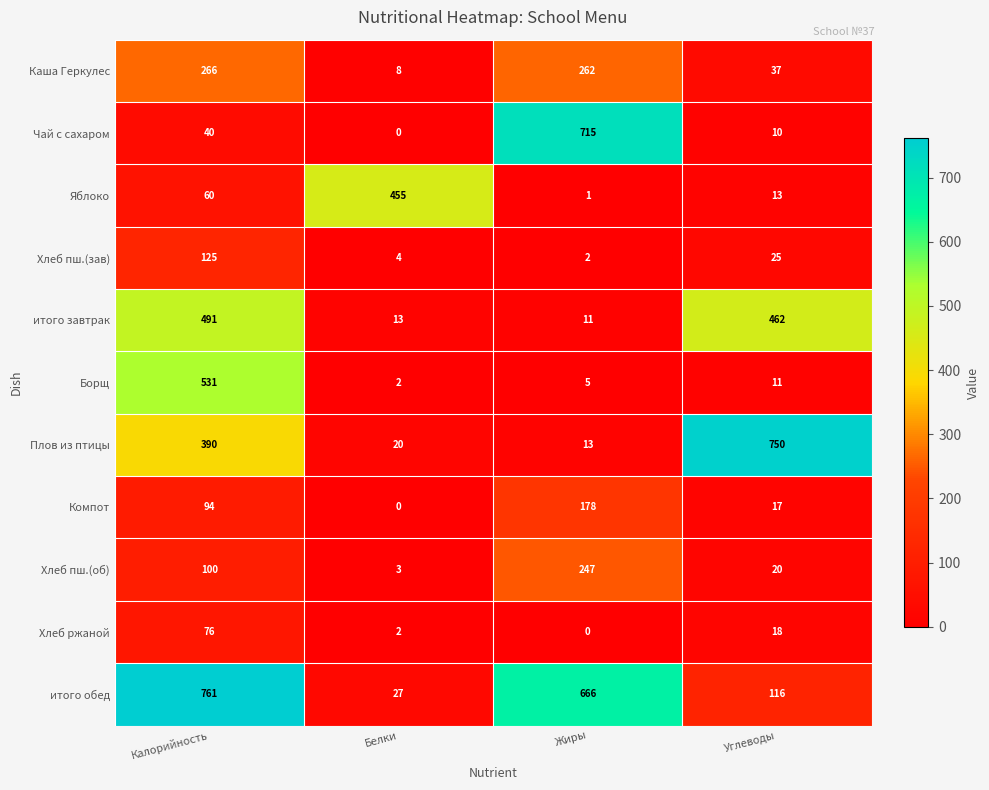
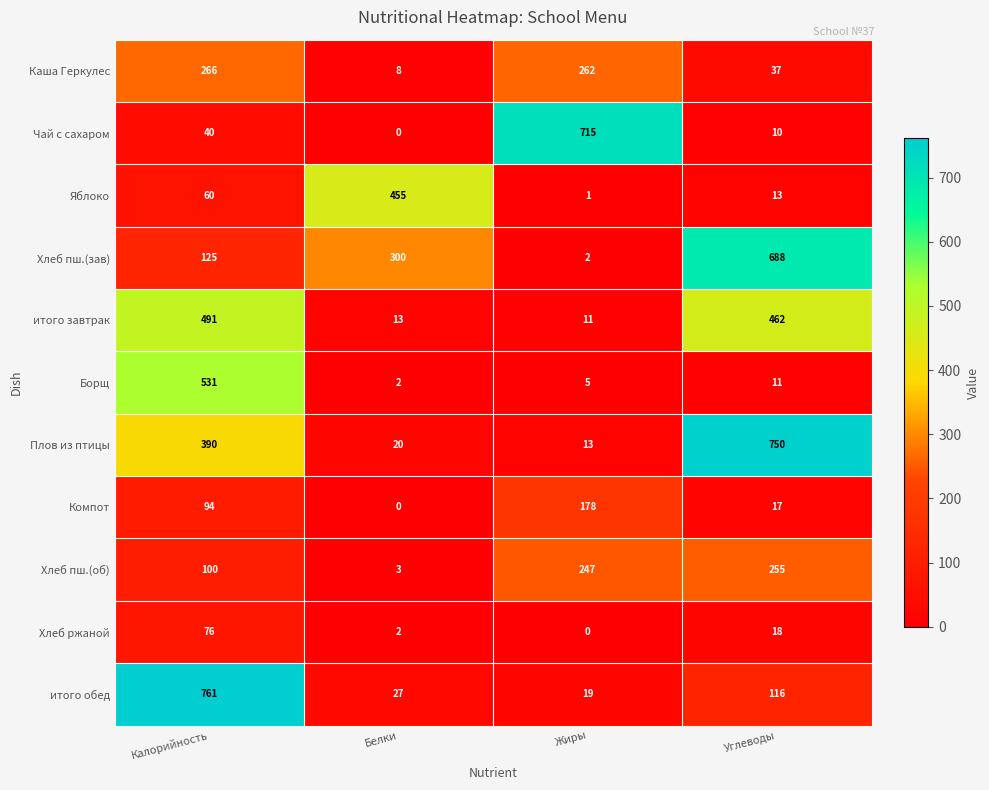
  {
    "Каша Геркулес": {
      "Калорийность": 266,
      "Белки": 8,
      "Жиры": 262,
      "Углеводы": 37
    },
    "Чай с сахаром": {
      "Калорийность": 40,
      "Белки": 0,
      "Жиры": 715,
      "Углеводы": 10
    },
    "Яблоко": {
      "Калорийность": 60,
      "Белки": 455,
      "Жиры": 1,
      "Углеводы": 13
    },
    "Хлеб пш.(зав)": {
      "Калорийность": 125,
-     "Белки": 4,
+     "Белки": 300,
      "Жиры": 2,
-     "Углеводы": 25
+     "Углеводы": 688
    },
    "итого завтрак": {
      "Калорийность": 491,
      "Белки": 13,
      "Жиры": 11,
      "Углеводы": 462
    },
    "Борщ": {
      "Калорийность": 531,
      "Белки": 2,
      "Жиры": 5,
      "Углеводы": 11
    },
    "Плов из птицы": {
      "Калорийность": 390,
      "Белки": 20,
      "Жиры": 13,
      "Углеводы": 750
    },
    "Компот": {
      "Калорийность": 94,
      "Белки": 0,
      "Жиры": 178,
      "Углеводы": 17
    },
    "Хлеб пш.(об)": {
      "Калорийность": 100,
      "Белки": 3,
      "Жиры": 247,
-     "Углеводы": 20
+     "Углеводы": 255
    },
    "Хлеб ржаной": {
      "Калорийность": 76,
      "Белки": 2,
      "Жиры": 0,
      "Углеводы": 18
    },
    "итого обед": {
      "Калорийность": 761,
      "Белки": 27,
-     "Жиры": 666,
+     "Жиры": 19,
      "Углеводы": 116
    }
  }
